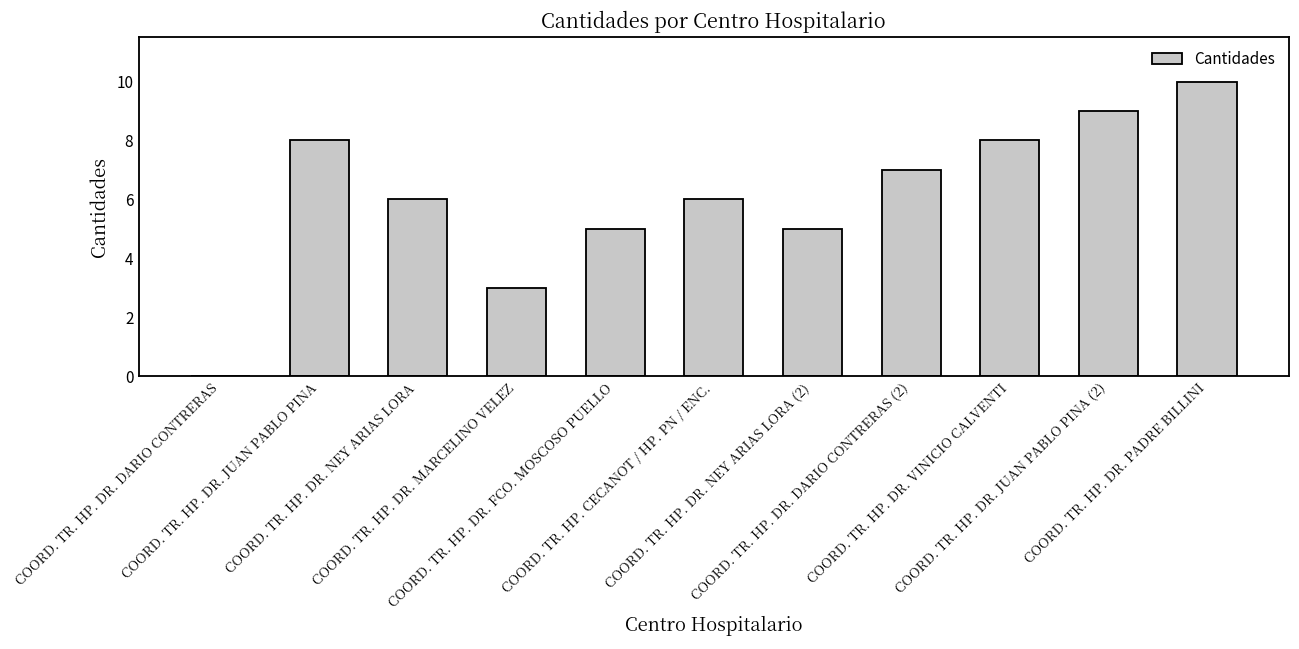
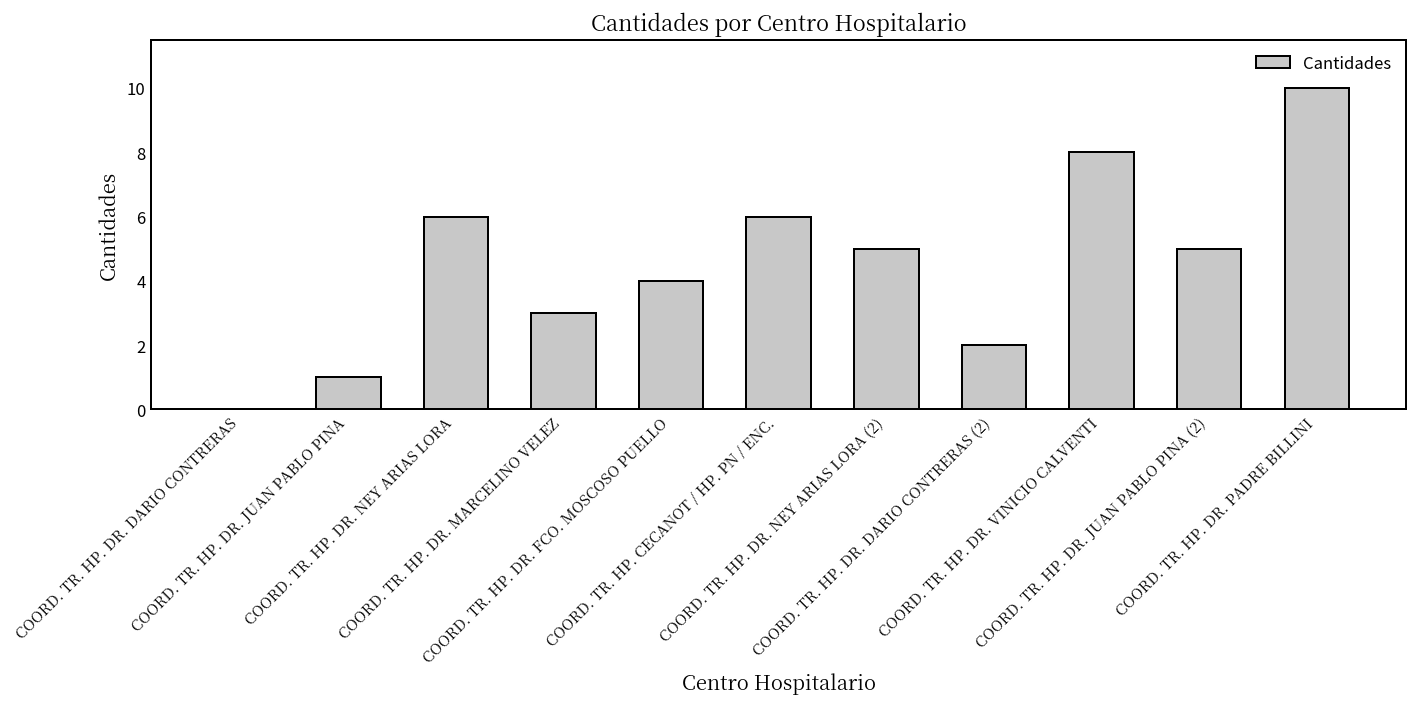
  {
    "COORD. TR. HP. DR. DARIO CONTRERAS": 0,
-   "COORD. TR. HP. DR. JUAN PABLO PINA": 8,
+   "COORD. TR. HP. DR. JUAN PABLO PINA": 1,
    "COORD. TR. HP. DR. NEY ARIAS LORA": 6,
    "COORD. TR. HP. DR. MARCELINO VELEZ": 3,
-   "COORD. TR. HP. DR. FCO. MOSCOSO PUELLO": 5,
+   "COORD. TR. HP. DR. FCO. MOSCOSO PUELLO": 4,
    "COORD. TR. HP. CECANOT / HP. PN / ENC.": 6,
    "COORD. TR. HP. DR. NEY ARIAS LORA (2)": 5,
-   "COORD. TR. HP. DR. DARIO CONTRERAS (2)": 7,
+   "COORD. TR. HP. DR. DARIO CONTRERAS (2)": 2,
    "COORD. TR. HP. DR. VINICIO CALVENTI": 8,
-   "COORD. TR. HP. DR. JUAN PABLO PINA (2)": 9,
+   "COORD. TR. HP. DR. JUAN PABLO PINA (2)": 5,
    "COORD. TR. HP. DR. PADRE BILLINI": 10
  }
